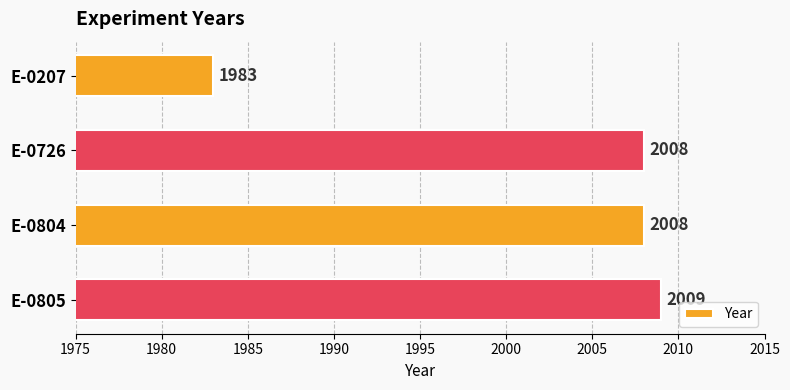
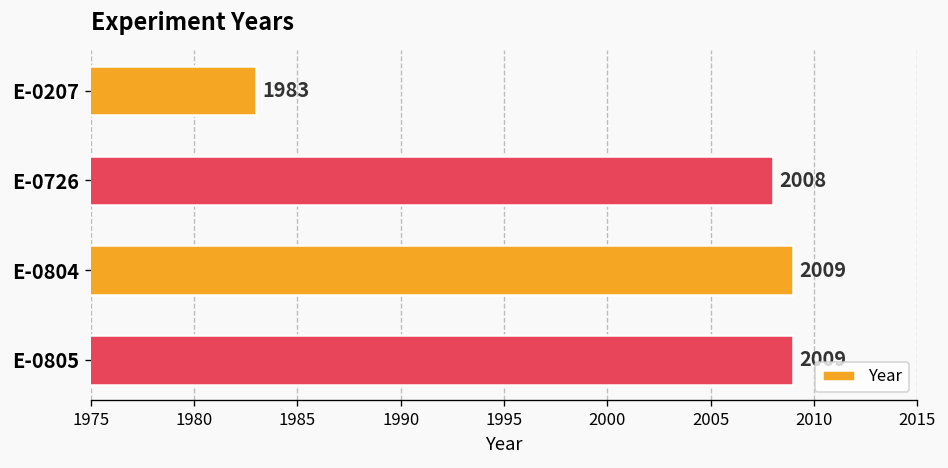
  {
    "E-0207": 1983,
    "E-0726": 2008,
-   "E-0804": 2008
+   "E-0804": 2009
  }
